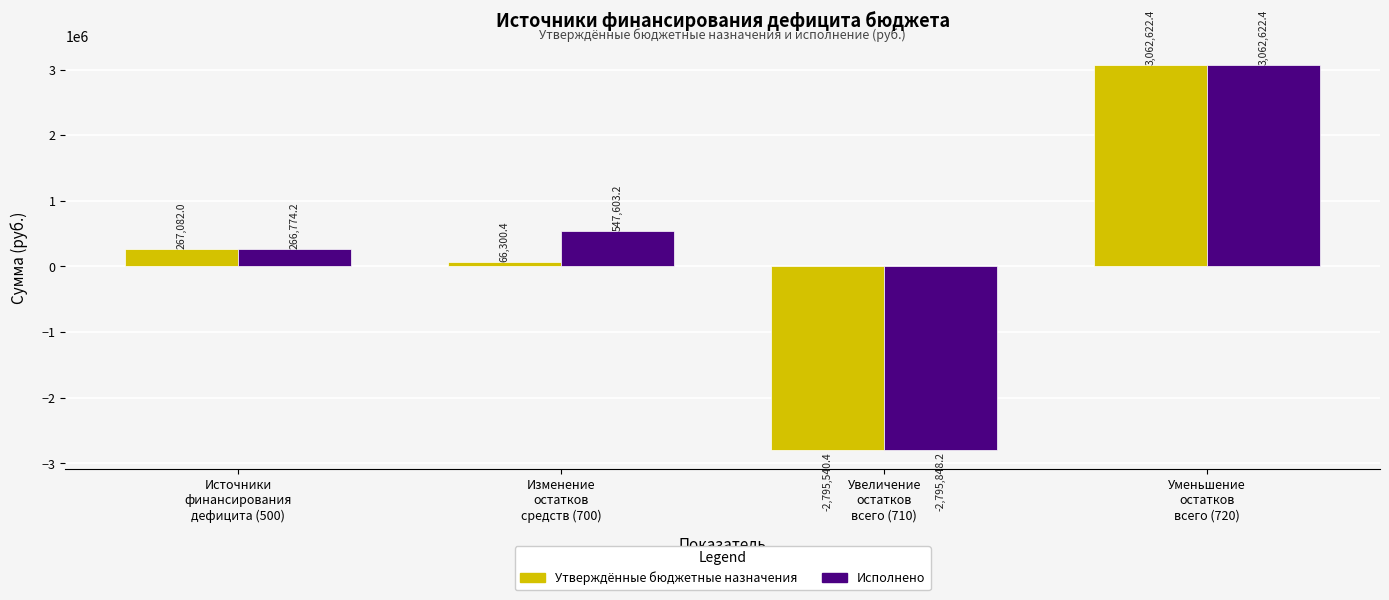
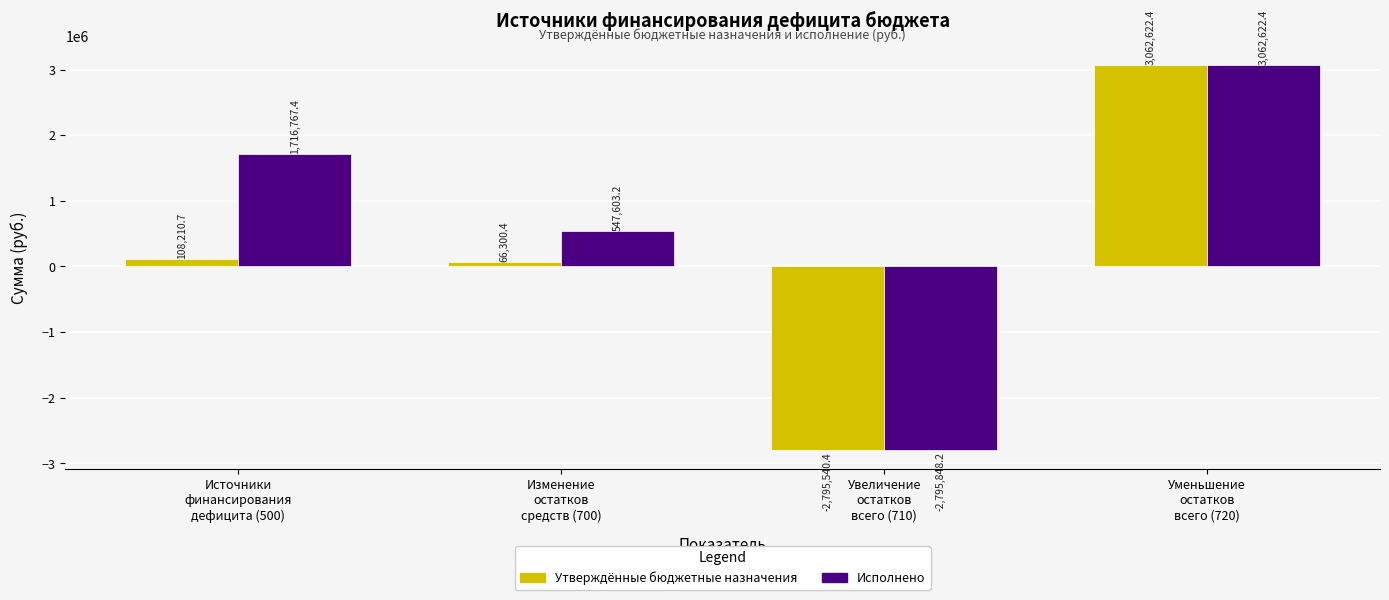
  {
    "Утверждённые бюджетные назначения": {
-     "Источники финансирования дефицита (500)": "267,082.0",
+     "Источники финансирования дефицита (500)": "108,210.7",
      "Изменение остатков средств (700)": "66,300.4",
      "Увеличение остатков всего (710)": "-2,795,540.4",
      "Уменьшение остатков всего (720)": "3,062,622.4"
    },
    "Исполнено": {
-     "Источники финансирования дефицита (500)": "266,774.2",
+     "Источники финансирования дефицита (500)": "1,716,767.4",
      "Изменение остатков средств (700)": "547,603.2",
      "Увеличение остатков всего (710)": "-2,795,848.2",
      "Уменьшение остатков всего (720)": "3,062,622.4"
    }
  }
